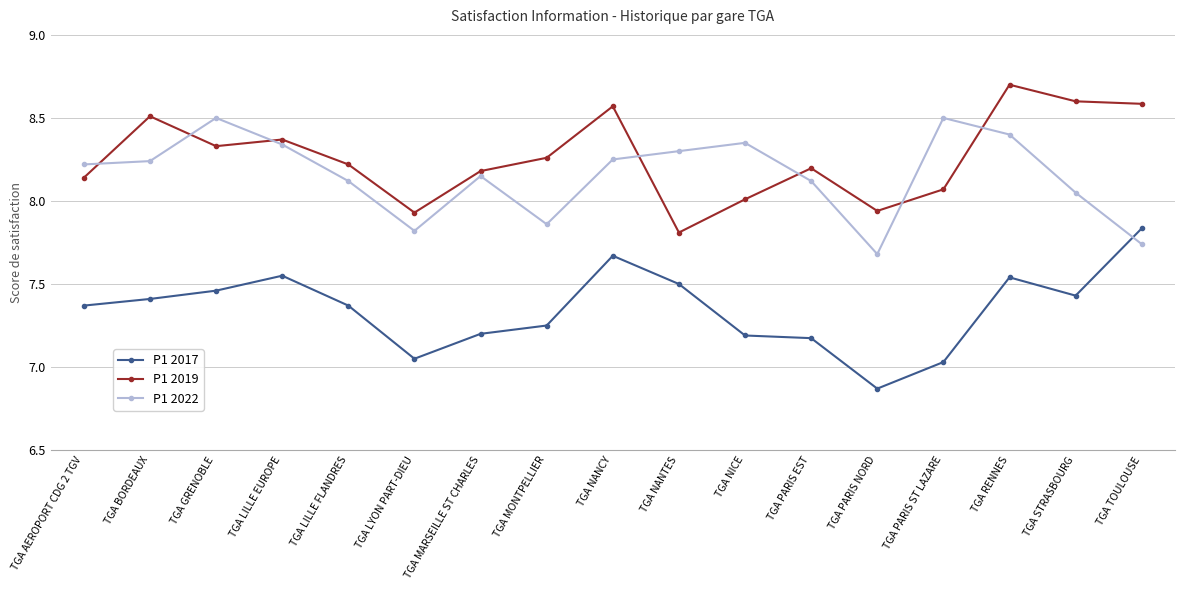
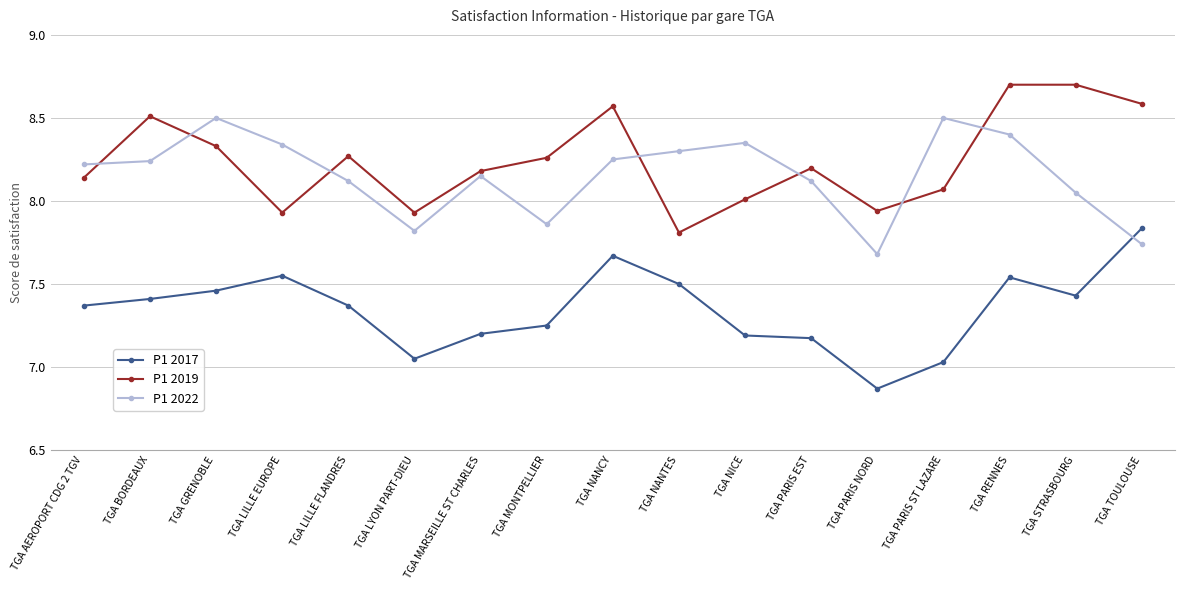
  {
    "P1 2017": {
      "TGA AEROPORT CDG 2 TGV": 7.37,
      "TGA BORDEAUX": 7.41,
      "TGA GRENOBLE": 7.46,
      "TGA LILLE EUROPE": 7.55,
      "TGA LILLE FLANDRES": 7.37,
      "TGA LYON PART-DIEU": 7.05,
      "TGA MARSEILLE ST CHARLES": 7.20,
      "TGA MONTPELLIER": 7.25,
      "TGA NANCY": 7.67,
      "TGA NANTES": 7.50,
      "TGA NICE": 7.19,
      "TGA PARIS EST": 7.17,
      "TGA PARIS NORD": 6.87,
      "TGA PARIS ST LAZARE": 7.03,
      "TGA RENNES": 7.54,
      "TGA STRASBOURG": 7.43,
      "TGA TOULOUSE": 7.84
    },
    "P1 2019": {
      "TGA AEROPORT CDG 2 TGV": 8.14,
      "TGA BORDEAUX": 8.51,
      "TGA GRENOBLE": 8.33,
-     "TGA LILLE EUROPE": 8.37,
-     "TGA LILLE FLANDRES": 8.22,
+     "TGA LILLE EUROPE": 7.93,
+     "TGA LILLE FLANDRES": 8.27,
      "TGA LYON PART-DIEU": 7.93,
      "TGA MARSEILLE ST CHARLES": 8.18,
      "TGA MONTPELLIER": 8.26,
      "TGA NANCY": 8.57,
      "TGA NANTES": 7.81,
      "TGA NICE": 8.01,
      "TGA PARIS EST": 8.20,
      "TGA PARIS NORD": 7.94,
      "TGA PARIS ST LAZARE": 8.07,
      "TGA RENNES": 8.70,
-     "TGA STRASBOURG": 8.6,
+     "TGA STRASBOURG": 8.7,
      "TGA TOULOUSE": 8.59
    },
    "P1 2022": {
      "TGA AEROPORT CDG 2 TGV": 8.22,
      "TGA BORDEAUX": 8.24,
      "TGA GRENOBLE": 8.50,
      "TGA LILLE EUROPE": 8.34,
      "TGA LILLE FLANDRES": 8.12,
      "TGA LYON PART-DIEU": 7.82,
      "TGA MARSEILLE ST CHARLES": 8.15,
      "TGA MONTPELLIER": 7.86,
      "TGA NANCY": 8.25,
      "TGA NANTES": 8.30,
      "TGA NICE": 8.35,
      "TGA PARIS EST": 8.12,
      "TGA PARIS NORD": 7.68,
      "TGA PARIS ST LAZARE": 8.50,
      "TGA RENNES": 8.40,
      "TGA STRASBOURG": 8.05,
      "TGA TOULOUSE": 7.74
    }
  }
